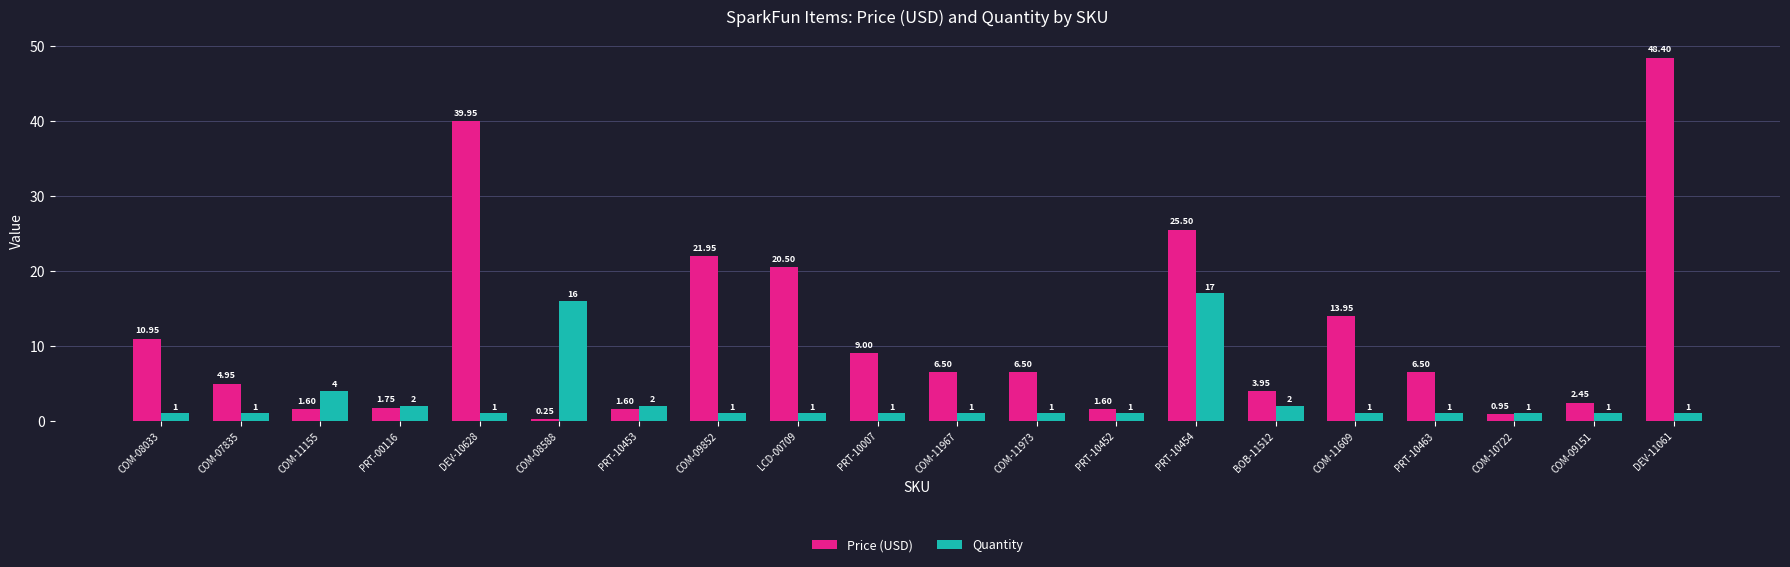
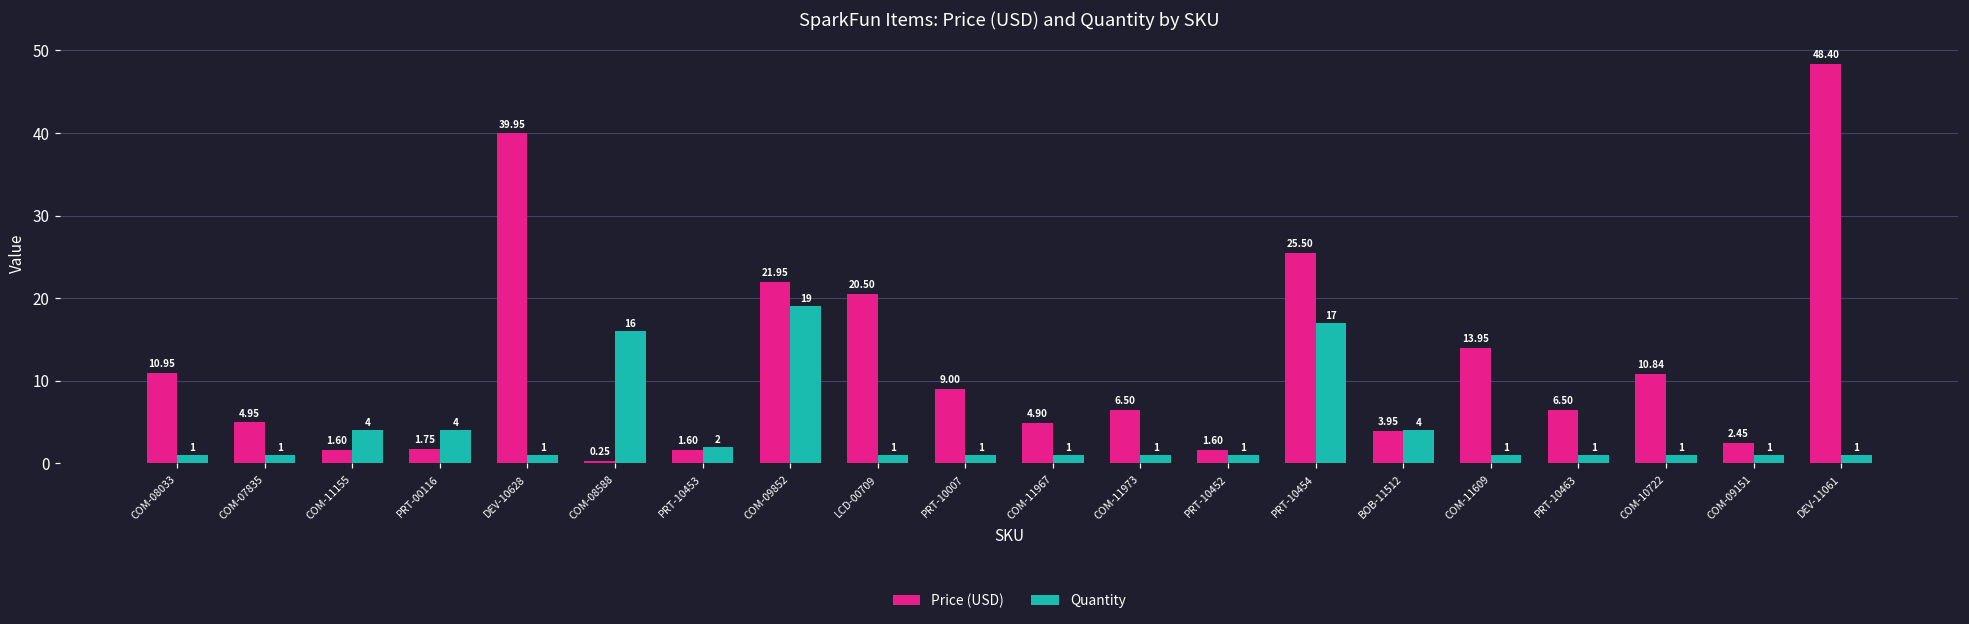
  {
    "Price (USD)": {
      "COM-08033": 10.95,
      "COM-07835": 4.95,
      "COM-11155": 1.60,
      "PRT-00116": 1.75,
      "DEV-10628": 39.95,
      "COM-08588": 0.25,
      "PRT-10453": 1.60,
      "COM-09852": 21.95,
      "LCD-00709": 20.50,
      "PRT-10007": 9.00,
-     "COM-11967": 6.50,
+     "COM-11967": 4.90,
      "COM-11973": 6.50,
      "PRT-10452": 1.60,
      "PRT-10454": 25.50,
      "BOB-11512": 3.95,
      "COM-11609": 13.95,
      "PRT-10463": 6.50,
-     "COM-10722": 0.95,
+     "COM-10722": 10.84,
      "COM-09151": 2.45,
      "DEV-11061": 48.40
    },
    "Quantity": {
      "COM-08033": 1,
      "COM-07835": 1,
      "COM-11155": 4,
-     "PRT-00116": 2,
+     "PRT-00116": 4,
      "DEV-10628": 1,
      "COM-08588": 16,
      "PRT-10453": 2,
-     "COM-09852": 1,
+     "COM-09852": 19,
      "LCD-00709": 1,
      "PRT-10007": 1,
      "COM-11967": 1,
      "COM-11973": 1,
      "PRT-10452": 1,
      "PRT-10454": 17,
-     "BOB-11512": 2,
+     "BOB-11512": 4,
      "COM-11609": 1,
      "PRT-10463": 1,
      "COM-10722": 1,
      "COM-09151": 1,
      "DEV-11061": 1
    }
  }
